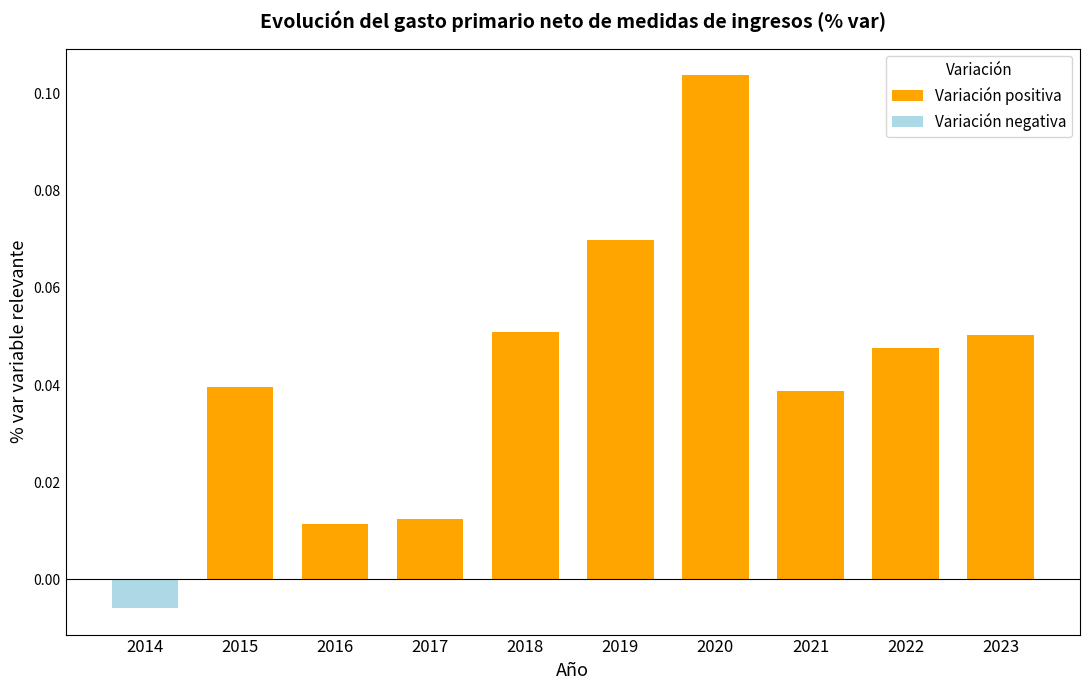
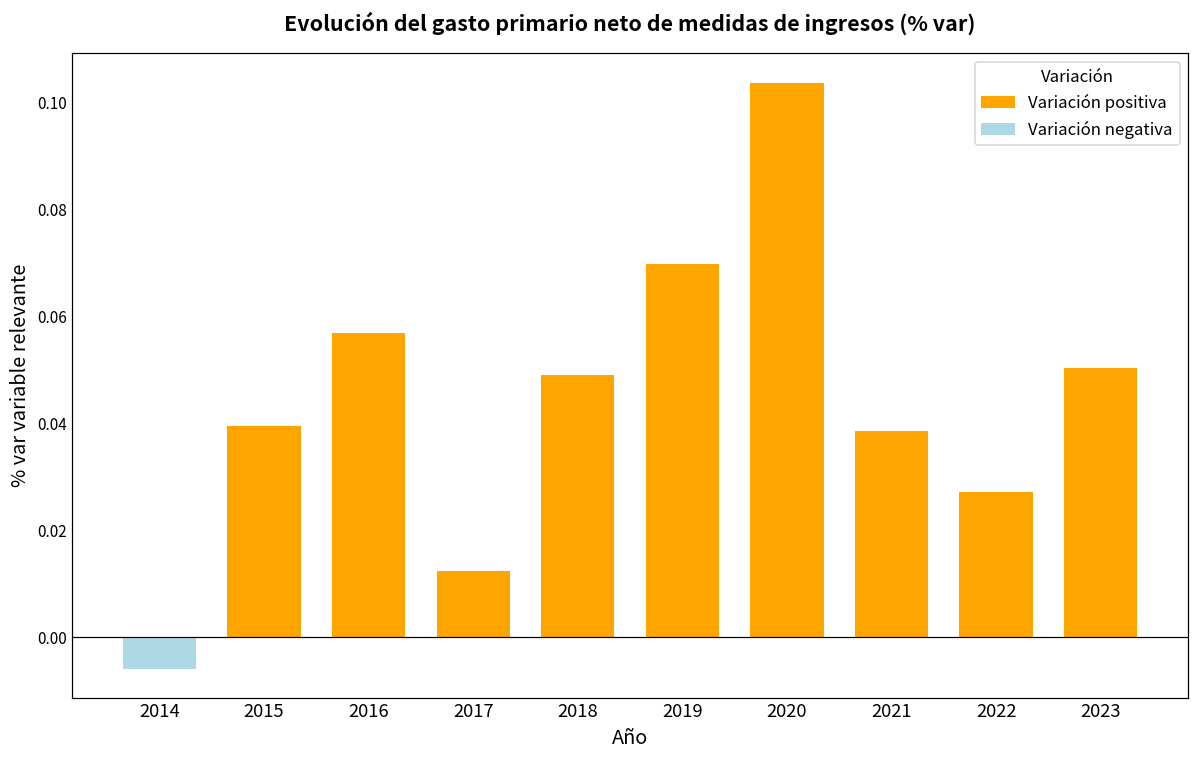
  {
    "Variación positiva": {
      "2014": 0.000,
      "2015": 0.040,
-     "2016": 0.011,
+     "2016": 0.057,
      "2017": 0.012,
-     "2018": 0.051,
+     "2018": 0.049,
      "2019": 0.070,
      "2020": 0.104,
      "2021": 0.039,
-     "2022": 0.048,
+     "2022": 0.027,
      "2023": 0.050
    },
    "Variación negativa": {
      "2014": -0.006,
      "2015": 0.000,
      "2016": 0.000,
      "2017": 0.000,
      "2018": 0.000,
      "2019": 0.000,
      "2020": 0.000,
      "2021": 0.000,
      "2022": 0.000,
      "2023": 0.000
    }
  }
